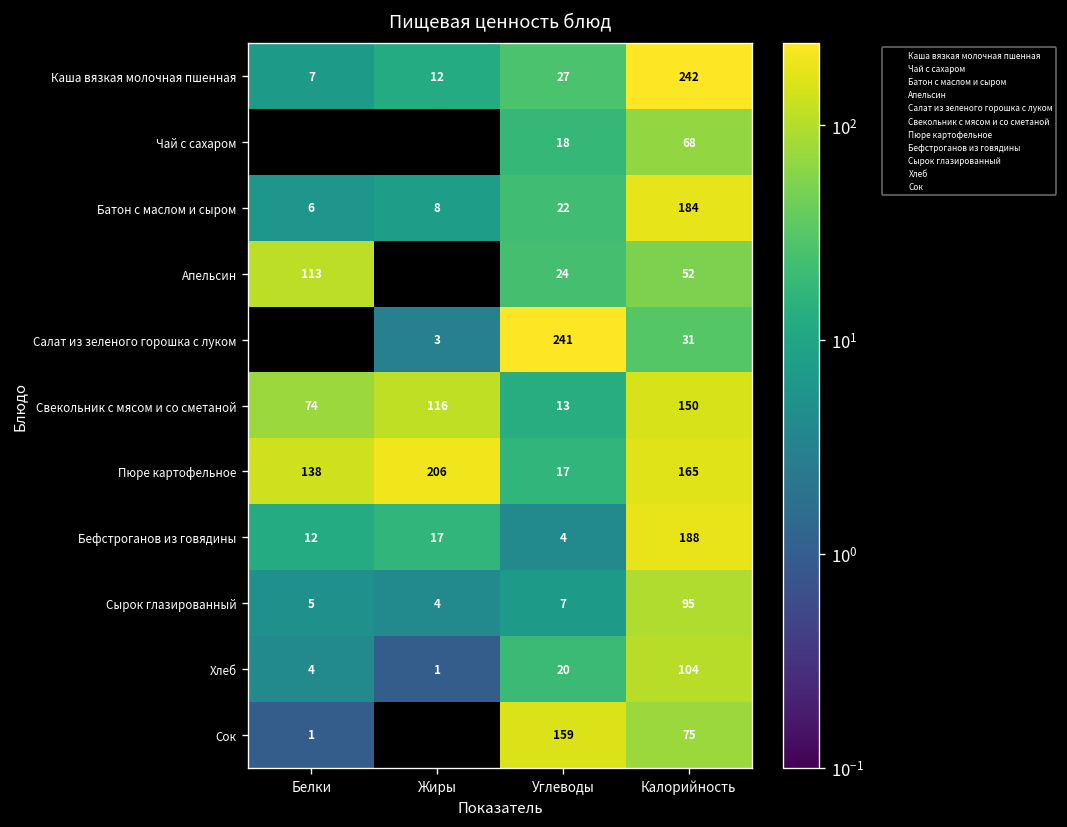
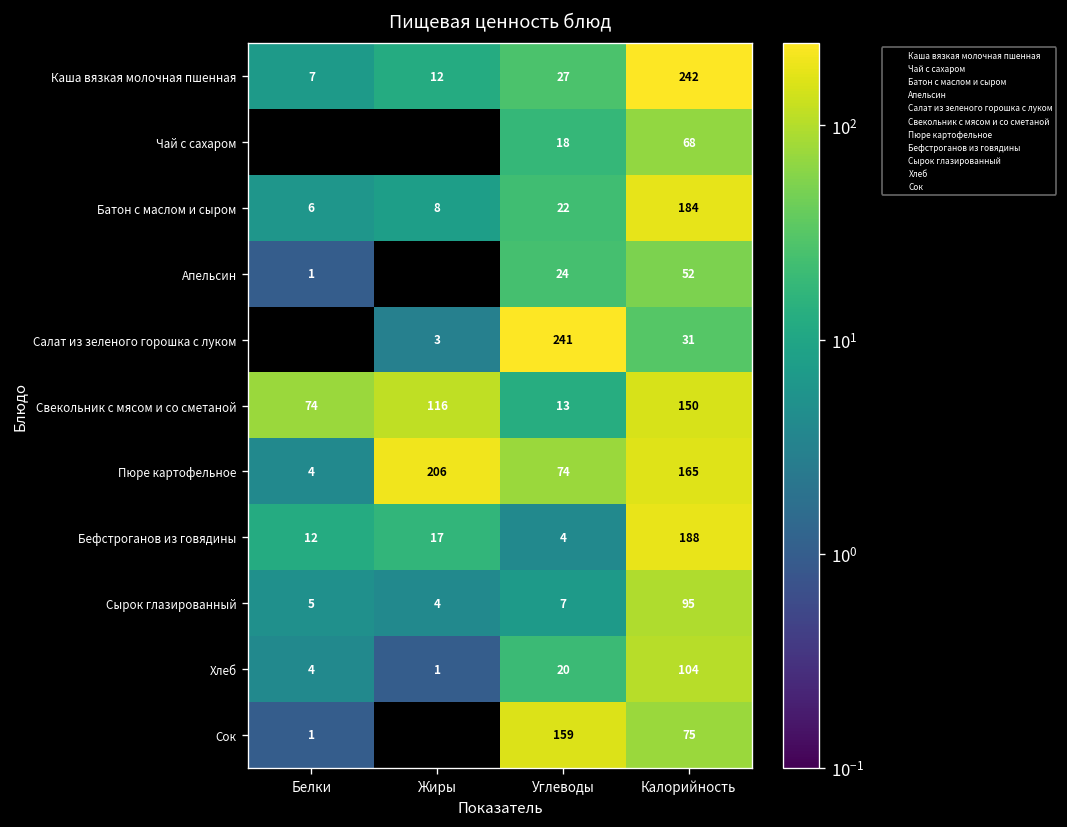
  {
    "Каша вязкая молочная пшенная": {
      "Белки": 7,
      "Жиры": 12,
      "Углеводы": 27,
      "Калорийность": 242
    },
    "Чай с сахаром": {
      "Углеводы": 18,
      "Калорийность": 68
    },
    "Батон с маслом и сыром": {
      "Белки": 6,
      "Жиры": 8,
      "Углеводы": 22,
      "Калорийность": 184
    },
    "Апельсин": {
-     "Белки": 113,
+     "Белки": 1,
      "Углеводы": 24,
      "Калорийность": 52
    },
    "Салат из зеленого горошка с луком": {
      "Жиры": 3,
      "Углеводы": 241,
      "Калорийность": 31
    },
    "Свекольник с мясом и со сметаной": {
      "Белки": 74,
      "Жиры": 116,
      "Углеводы": 13,
      "Калорийность": 150
    },
    "Пюре картофельное": {
-     "Белки": 138,
+     "Белки": 4,
      "Жиры": 206,
-     "Углеводы": 17,
+     "Углеводы": 74,
      "Калорийность": 165
    },
    "Бефстроганов из говядины": {
      "Белки": 12,
      "Жиры": 17,
      "Углеводы": 4,
      "Калорийность": 188
    },
    "Сырок глазированный": {
      "Белки": 5,
      "Жиры": 4,
      "Углеводы": 7,
      "Калорийность": 95
    },
    "Хлеб": {
      "Белки": 4,
      "Жиры": 1,
      "Углеводы": 20,
      "Калорийность": 104
    },
    "Сок": {
      "Белки": 1,
      "Углеводы": 159,
      "Калорийность": 75
    }
  }
